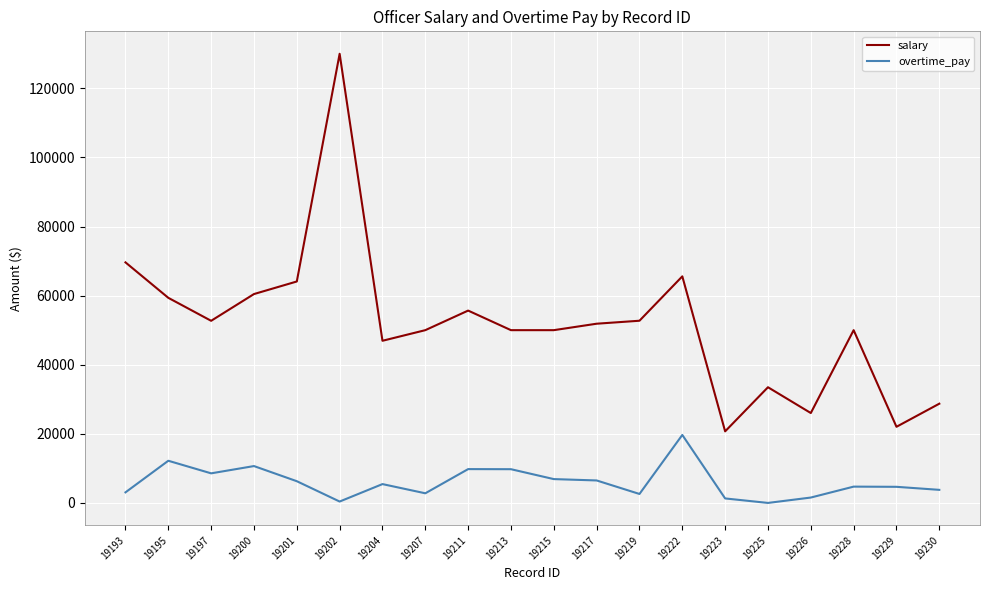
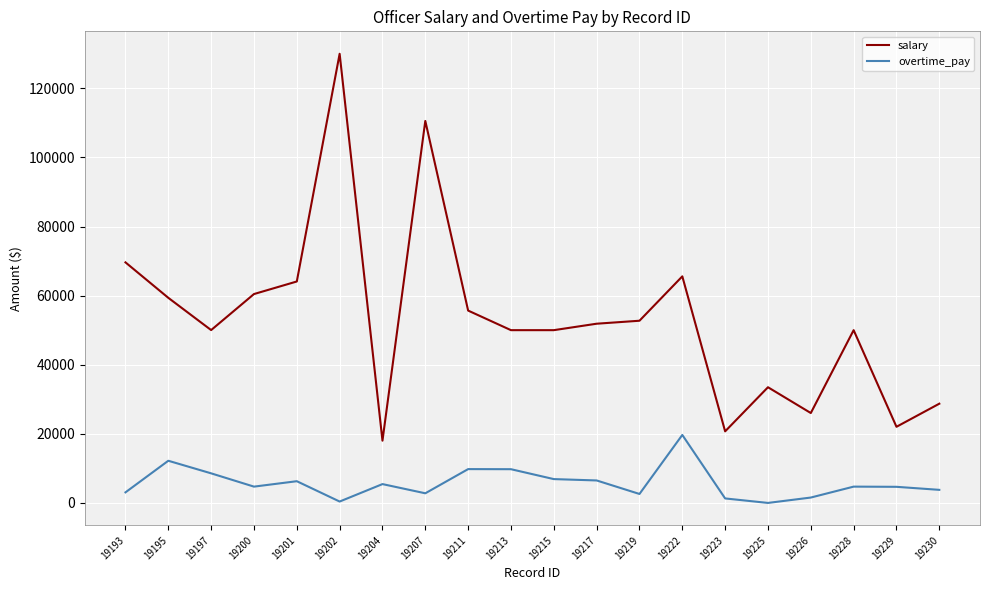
  {
    "salary": {
      "19193": 70000,
      "19195": 59000,
-     "19197": 53000,
+     "19197": 50000,
      "19200": 60000,
      "19201": 64000,
      "19202": 130000,
-     "19204": 47000,
-     "19207": 50000,
+     "19204": 18000,
+     "19207": 111000,
      "19211": 56000,
      "19213": 50000,
      "19215": 50000,
      "19217": 52000,
      "19219": 53000,
      "19222": 66000,
      "19223": 21000,
      "19225": 33000,
      "19226": 26000,
      "19228": 50000,
      "19229": 22000,
      "19230": 29000
    },
    "overtime_pay": {
      "19193": 3000,
      "19195": 12000,
      "19197": 9000,
-     "19200": 11000,
+     "19200": 5000,
      "19201": 6000,
      "19202": 0,
      "19204": 5000,
      "19207": 3000,
      "19211": 10000,
      "19213": 10000,
      "19215": 7000,
      "19217": 7000,
      "19219": 3000,
      "19222": 20000,
      "19223": 1000,
      "19225": 0,
      "19226": 2000,
      "19228": 5000,
      "19229": 5000,
      "19230": 4000
    }
  }
